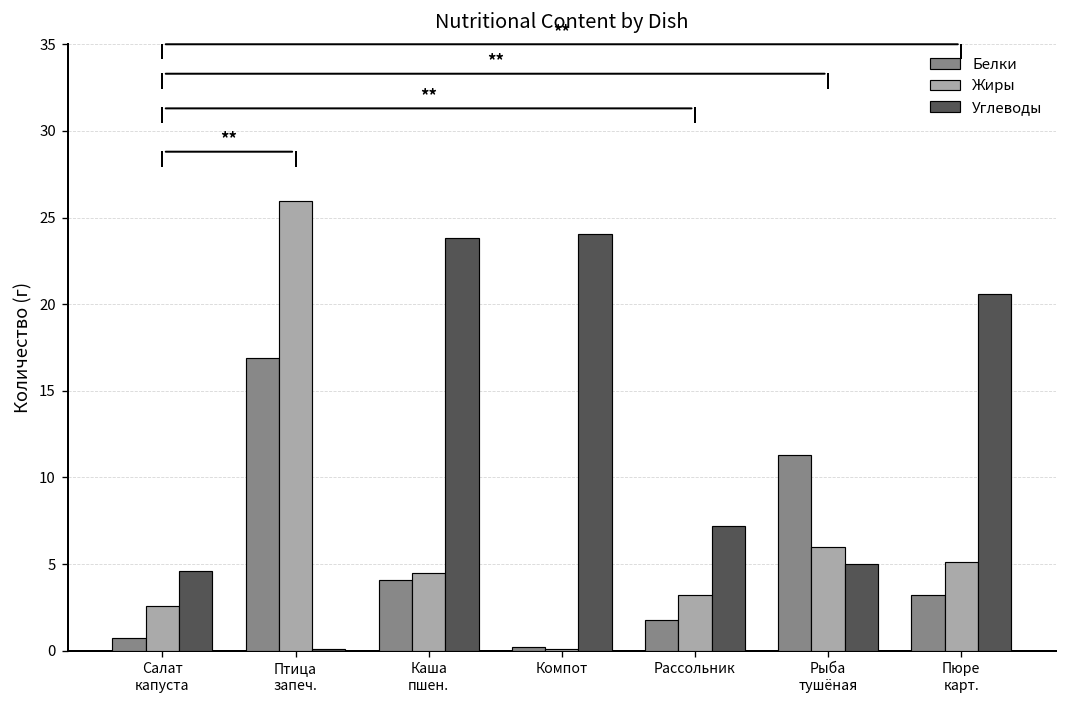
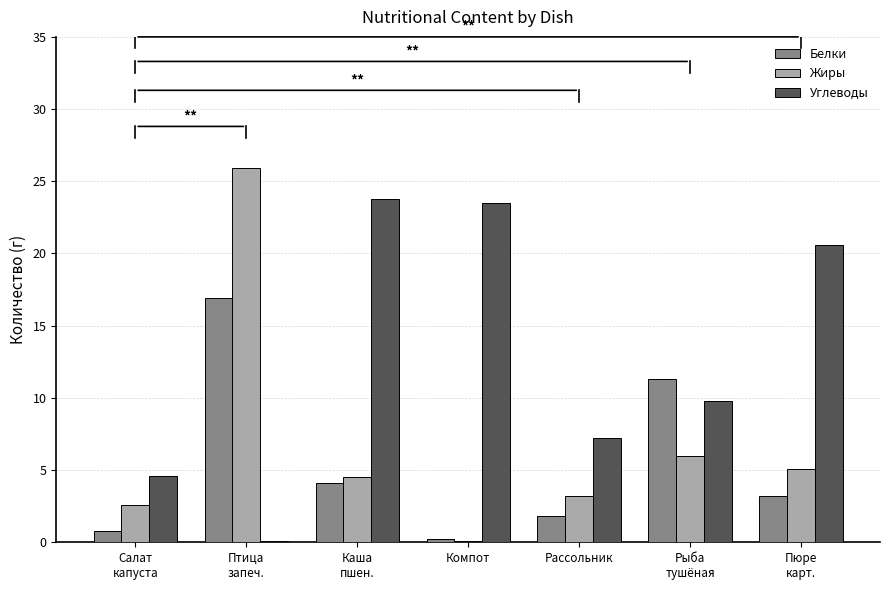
  {
    "Углеводы": {
      "Салат капуста": 4.6,
      "Каша пшен.": 23.8,
-     "Компот": 24.1,
+     "Компот": 23.5,
      "Рассольник": 7.2,
-     "Рыба тушёная": 5.0,
+     "Рыба тушёная": 9.8,
      "Пюре карт.": 20.6
    }
  }
